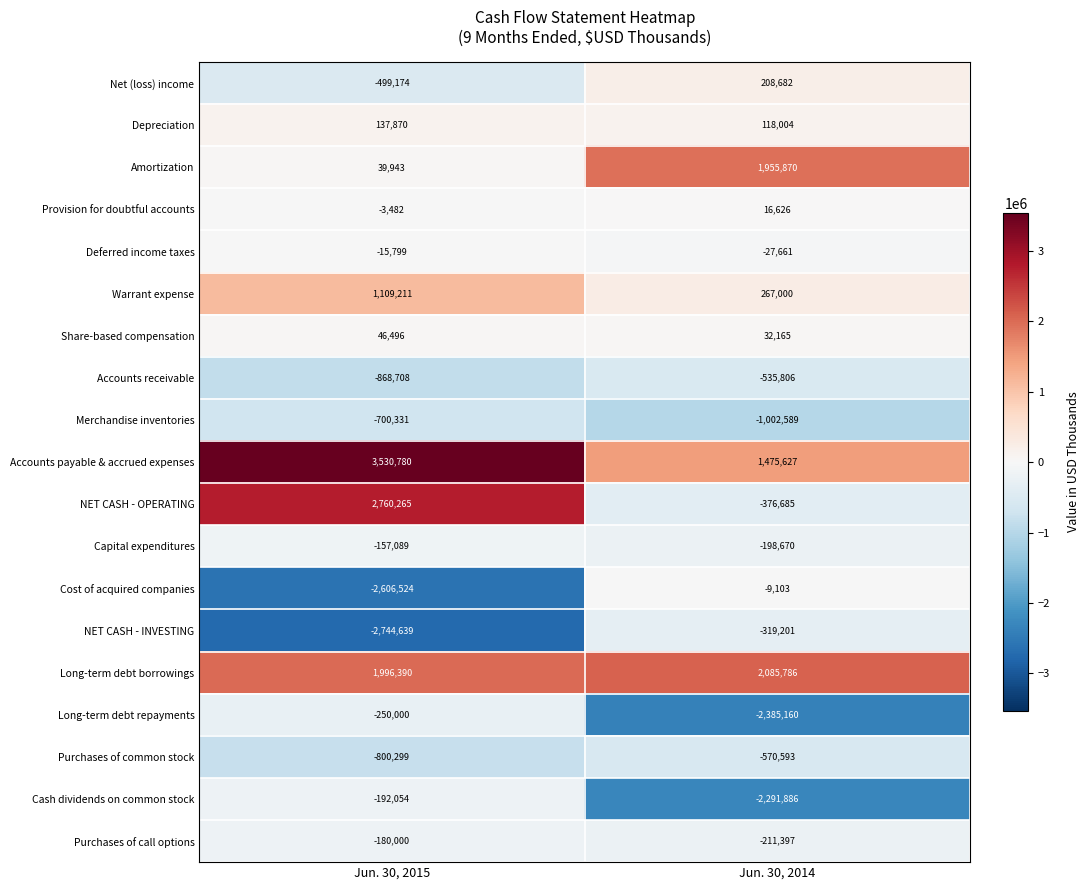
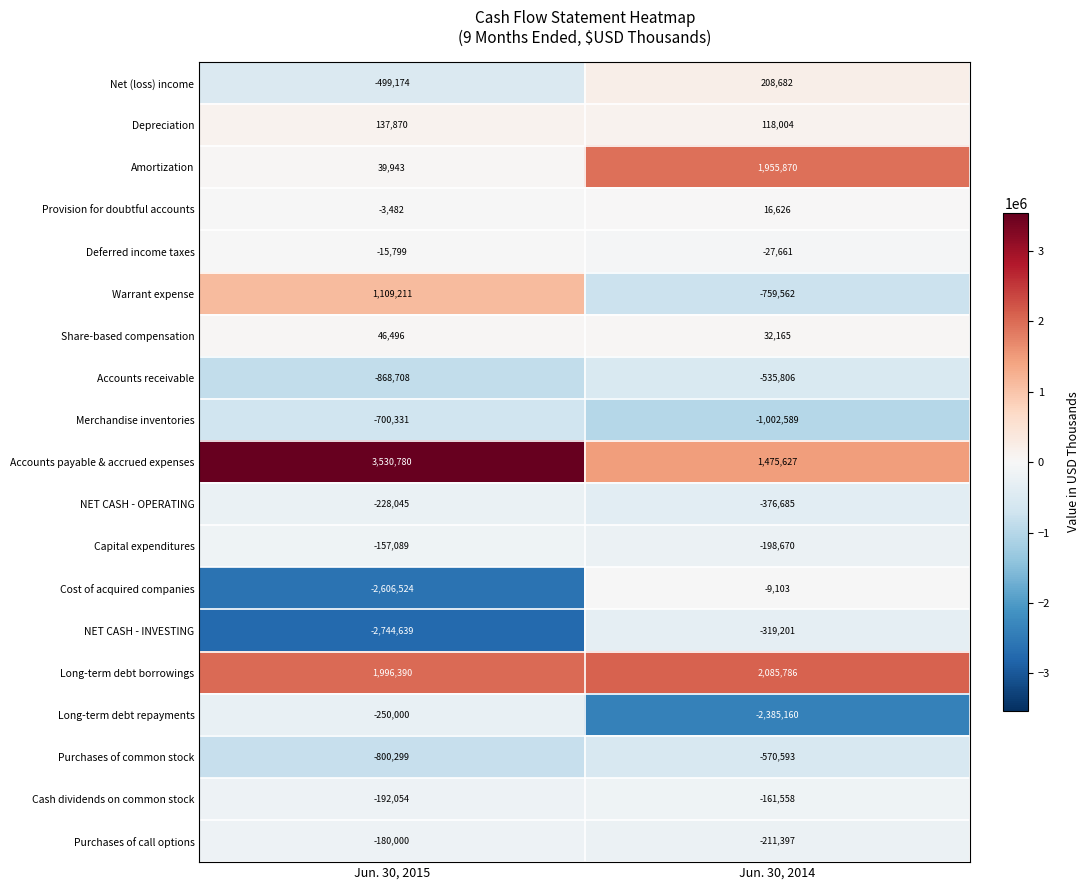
  {
    "Net (loss) income": {
      "Jun. 30, 2015": "-499,174",
      "Jun. 30, 2014": "208,682"
    },
    "Depreciation": {
      "Jun. 30, 2015": "137,870",
      "Jun. 30, 2014": "118,004"
    },
    "Amortization": {
      "Jun. 30, 2015": "39,943",
      "Jun. 30, 2014": "1,955,870"
    },
    "Provision for doubtful accounts": {
      "Jun. 30, 2015": "-3,482",
      "Jun. 30, 2014": "16,626"
    },
    "Deferred income taxes": {
      "Jun. 30, 2015": "-15,799",
      "Jun. 30, 2014": "-27,661"
    },
    "Warrant expense": {
      "Jun. 30, 2015": "1,109,211",
-     "Jun. 30, 2014": "267,000"
+     "Jun. 30, 2014": "-759,562"
    },
    "Share-based compensation": {
      "Jun. 30, 2015": "46,496",
      "Jun. 30, 2014": "32,165"
    },
    "Accounts receivable": {
      "Jun. 30, 2015": "-868,708",
      "Jun. 30, 2014": "-535,806"
    },
    "Merchandise inventories": {
      "Jun. 30, 2015": "-700,331",
      "Jun. 30, 2014": "-1,002,589"
    },
    "Accounts payable & accrued expenses": {
      "Jun. 30, 2015": "3,530,780",
      "Jun. 30, 2014": "1,475,627"
    },
    "NET CASH - OPERATING": {
-     "Jun. 30, 2015": "2,760,265",
+     "Jun. 30, 2015": "-228,045",
      "Jun. 30, 2014": "-376,685"
    },
    "Capital expenditures": {
      "Jun. 30, 2015": "-157,089",
      "Jun. 30, 2014": "-198,670"
    },
    "Cost of acquired companies": {
      "Jun. 30, 2015": "-2,606,524",
      "Jun. 30, 2014": "-9,103"
    },
    "NET CASH - INVESTING": {
      "Jun. 30, 2015": "-2,744,639",
      "Jun. 30, 2014": "-319,201"
    },
    "Long-term debt borrowings": {
      "Jun. 30, 2015": "1,996,390",
      "Jun. 30, 2014": "2,085,786"
    },
    "Long-term debt repayments": {
      "Jun. 30, 2015": "-250,000",
      "Jun. 30, 2014": "-2,385,160"
    },
    "Purchases of common stock": {
      "Jun. 30, 2015": "-800,299",
      "Jun. 30, 2014": "-570,593"
    },
    "Cash dividends on common stock": {
      "Jun. 30, 2015": "-192,054",
-     "Jun. 30, 2014": "-2,291,886"
+     "Jun. 30, 2014": "-161,558"
    },
    "Purchases of call options": {
      "Jun. 30, 2015": "-180,000",
      "Jun. 30, 2014": "-211,397"
    }
  }
